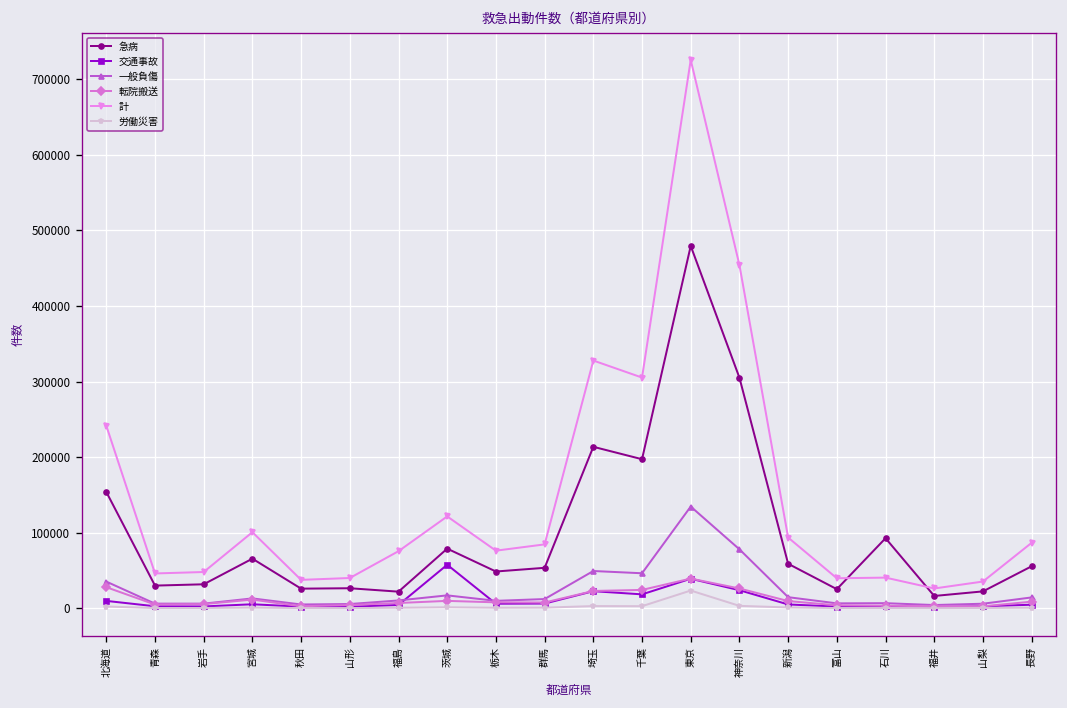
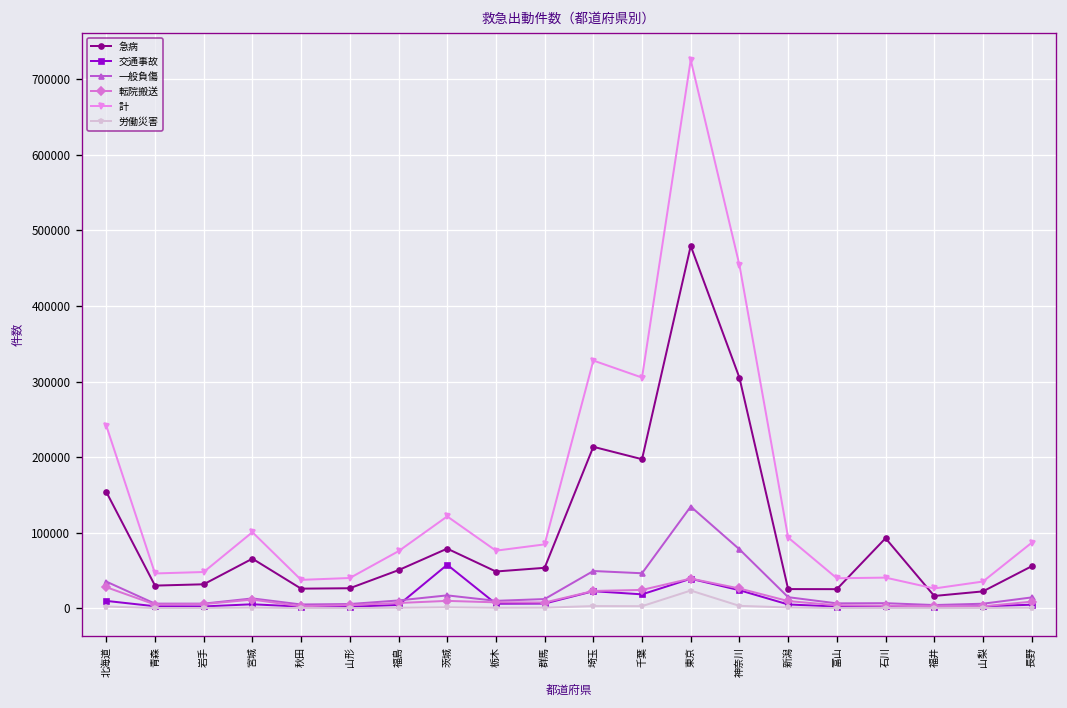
  {
    "急病": {
      "北海道": 150000,
      "青森": 30000,
      "岩手": 30000,
      "宮城": 70000,
      "秋田": 30000,
      "山形": 30000,
-     "福島": 20000,
+     "福島": 50000,
      "茨城": 80000,
      "栃木": 50000,
      "群馬": 50000,
      "埼玉": 210000,
      "千葉": 200000,
      "東京": 480000,
      "神奈川": 310000,
-     "新潟": 60000,
+     "新潟": 30000,
      "富山": 30000,
      "石川": 90000,
      "福井": 20000,
      "山梨": 20000,
      "長野": 60000
    },
    "交通事故": {
      "北海道": 10000,
      "宮城": 10000,
      "茨城": 60000,
      "千葉": 20000
    },
    "労働災害": {
      "北海道": 0,
      "宮城": 0,
      "茨城": 0,
      "栃木": 0,
      "群馬": 0,
      "埼玉": 0,
      "千葉": 0,
      "東京": 20000,
      "神奈川": 0
    }
  }
